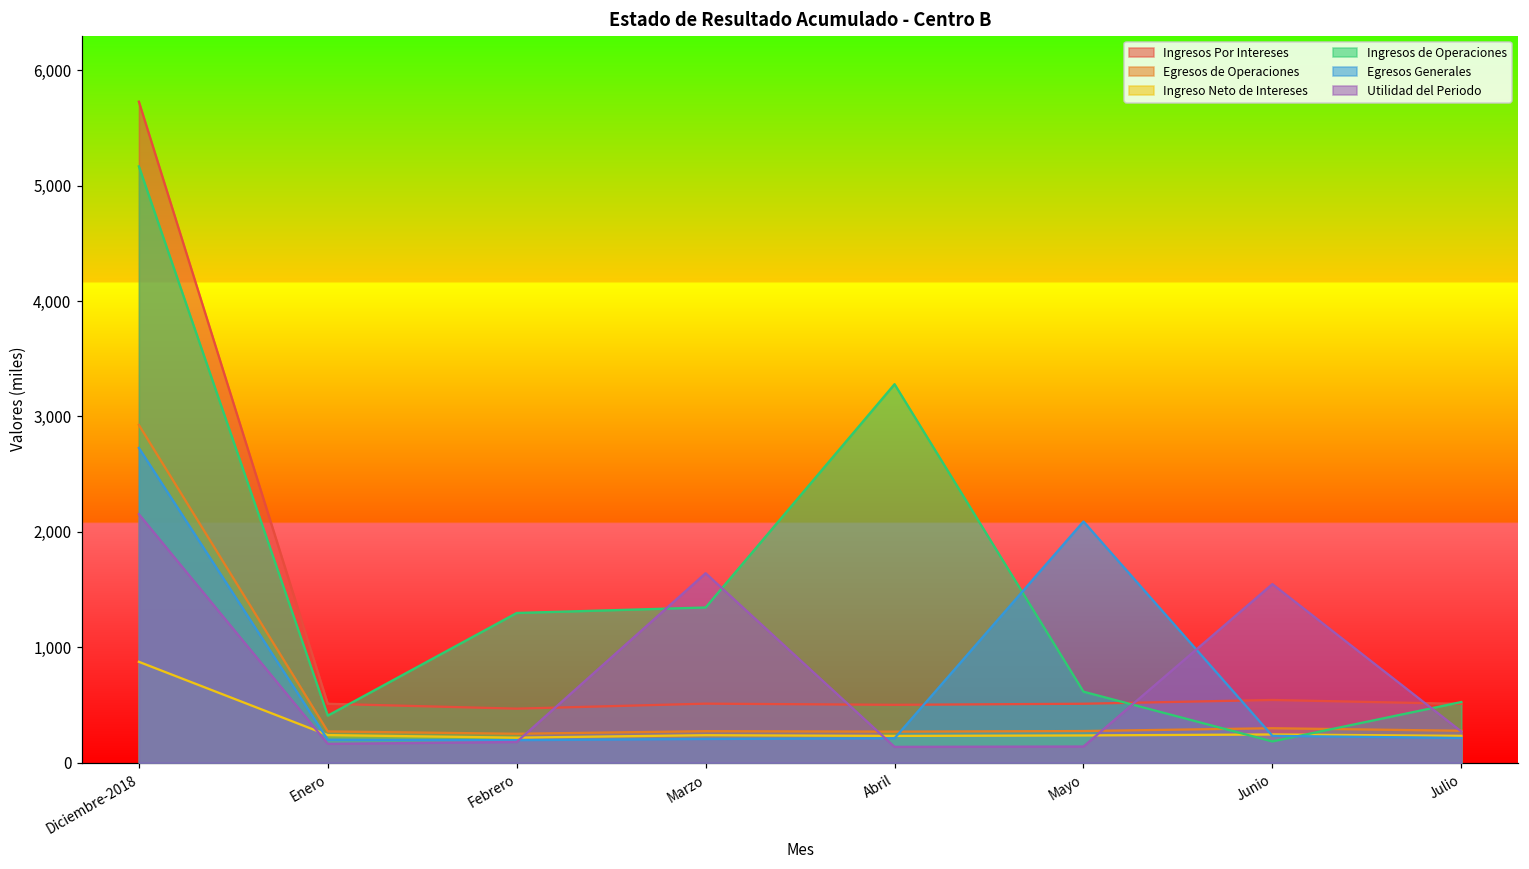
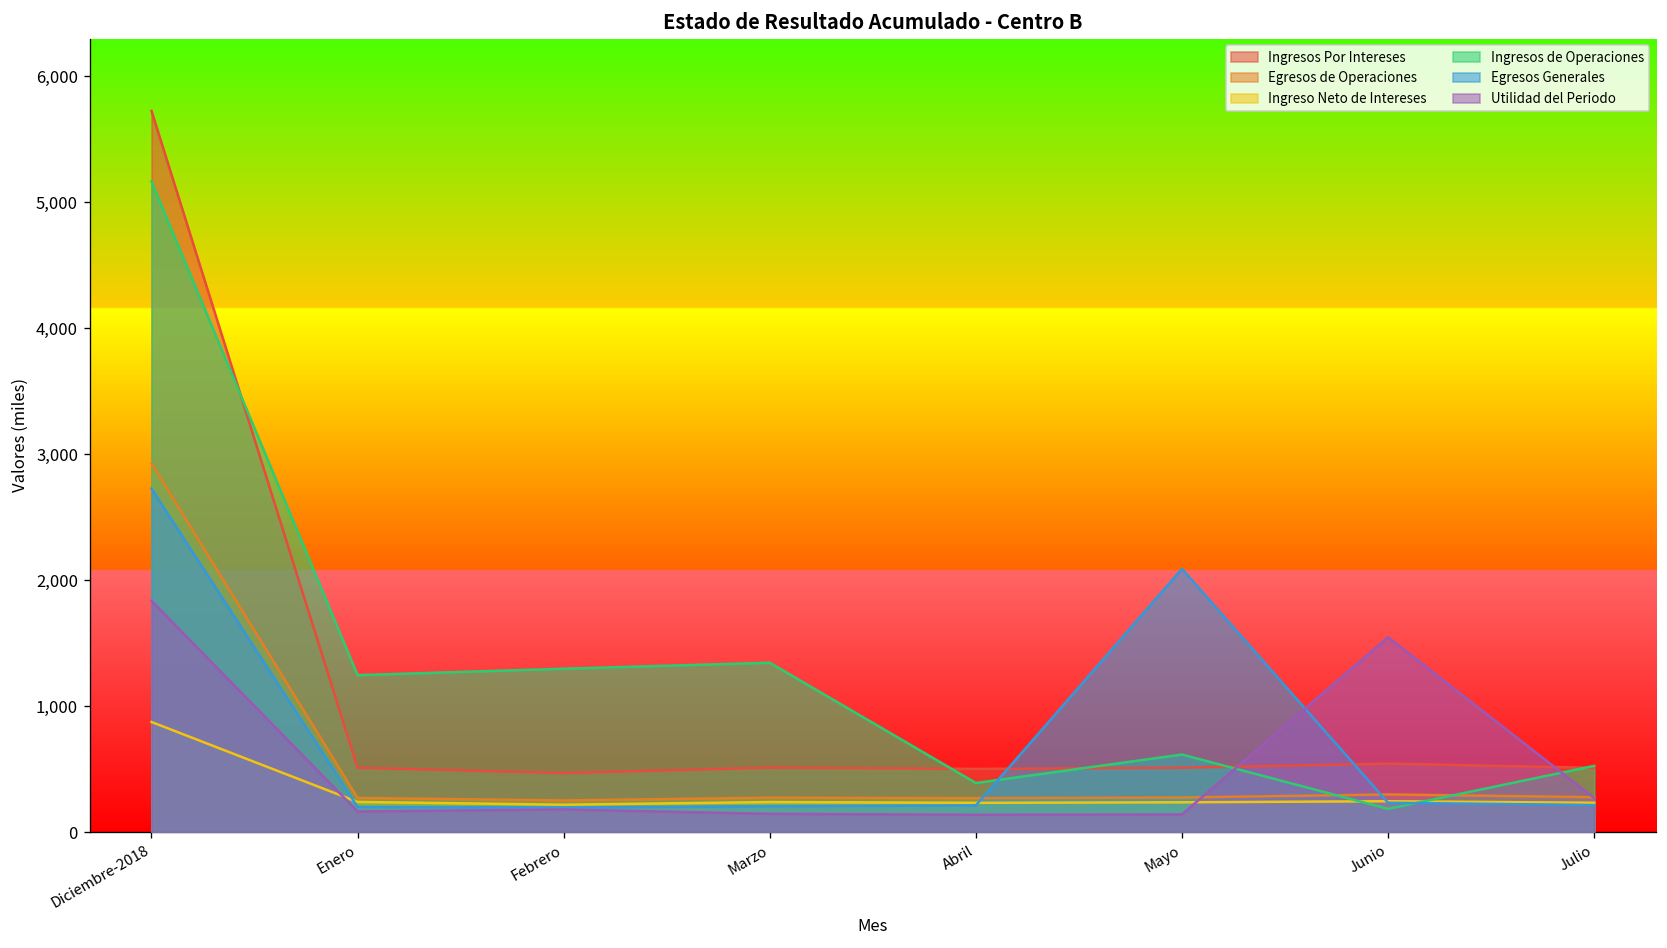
  {
    "Ingreso Neto de Intereses": {
      "Diciembre-2018": "870",
      "Enero": "240",
      "Marzo": "240",
      "Mayo": "240"
    },
    "Ingresos de Operaciones": {
      "Diciembre-2018": "5,170",
-     "Enero": "410",
+     "Enero": "1,250",
      "Febrero": "1,300",
      "Marzo": "1,340",
-     "Abril": "3,280",
+     "Abril": "390",
      "Mayo": "620",
      "Junio": "180"
    },
    "Egresos Generales": {
      "Diciembre-2018": "2,730",
      "Enero": "200",
      "Marzo": "210",
      "Mayo": "2,090"
    },
    "Utilidad del Periodo": {
-     "Diciembre-2018": "2,150",
+     "Diciembre-2018": "1,840",
      "Enero": "160",
-     "Marzo": "1,640",
+     "Marzo": "140",
      "Abril": "140",
      "Mayo": "140",
      "Junio": "1,550"
    }
  }
